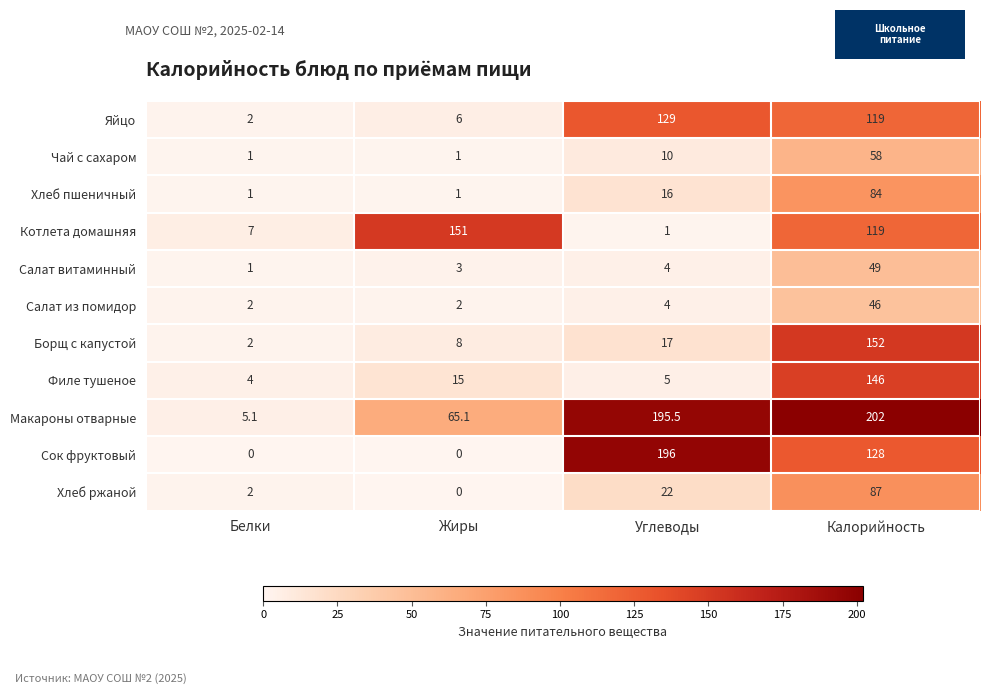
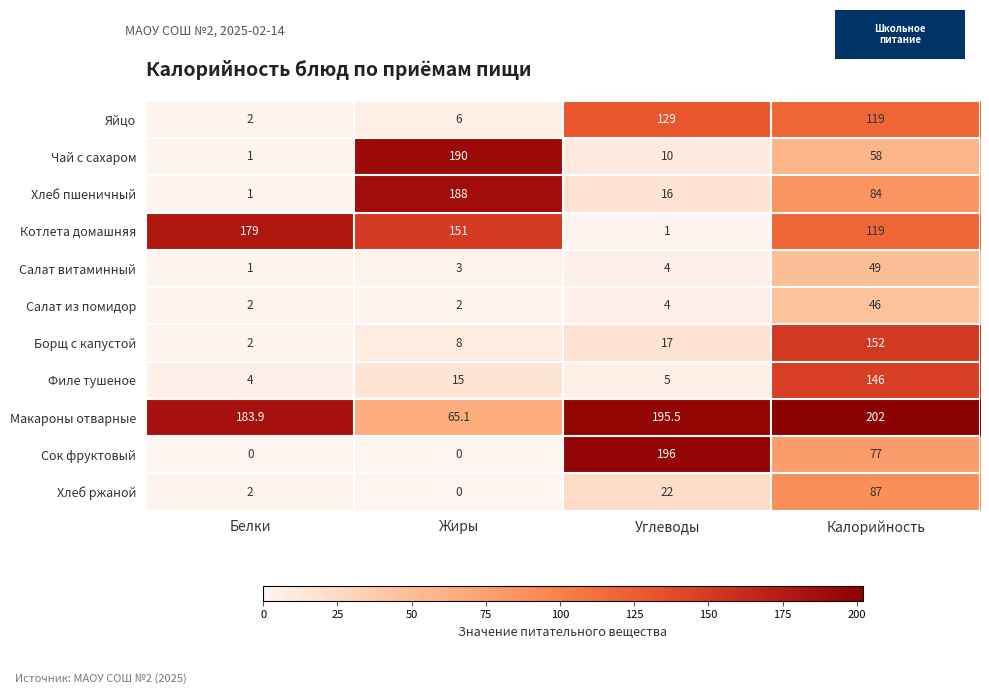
  {
    "Яйцо": {
      "Белки": 2,
      "Жиры": 6,
      "Углеводы": 129,
      "Калорийность": 119
    },
    "Чай с сахаром": {
      "Белки": 1,
-     "Жиры": 1,
+     "Жиры": 190,
      "Углеводы": 10,
      "Калорийность": 58
    },
    "Хлеб пшеничный": {
      "Белки": 1,
-     "Жиры": 1,
+     "Жиры": 188,
      "Углеводы": 16,
      "Калорийность": 84
    },
    "Котлета домашняя": {
-     "Белки": 7,
+     "Белки": 179,
      "Жиры": 151,
      "Углеводы": 1,
      "Калорийность": 119
    },
    "Салат витаминный": {
      "Белки": 1,
      "Жиры": 3,
      "Углеводы": 4,
      "Калорийность": 49
    },
    "Салат из помидор": {
      "Белки": 2,
      "Жиры": 2,
      "Углеводы": 4,
      "Калорийность": 46
    },
    "Борщ с капустой": {
      "Белки": 2,
      "Жиры": 8,
      "Углеводы": 17,
      "Калорийность": 152
    },
    "Филе тушеное": {
      "Белки": 4,
      "Жиры": 15,
      "Углеводы": 5,
      "Калорийность": 146
    },
    "Макароны отварные": {
-     "Белки": 5.1,
+     "Белки": 183.9,
      "Жиры": 65.1,
      "Углеводы": 195.5,
      "Калорийность": 202
    },
    "Сок фруктовый": {
      "Белки": 0,
      "Жиры": 0,
      "Углеводы": 196,
-     "Калорийность": 128
+     "Калорийность": 77
    },
    "Хлеб ржаной": {
      "Белки": 2,
      "Жиры": 0,
      "Углеводы": 22,
      "Калорийность": 87
    }
  }
